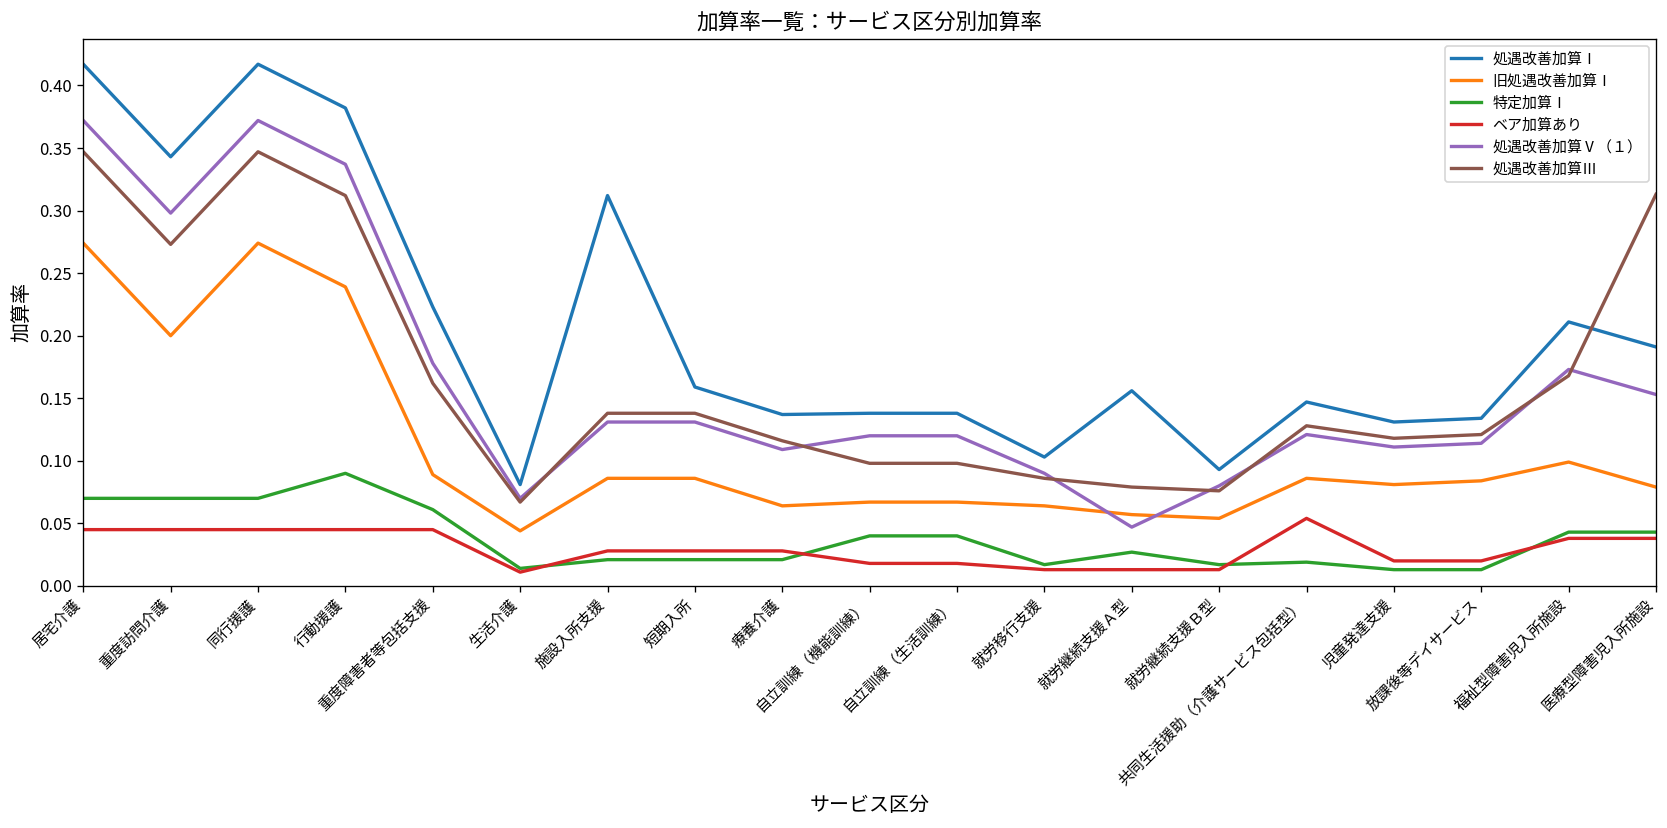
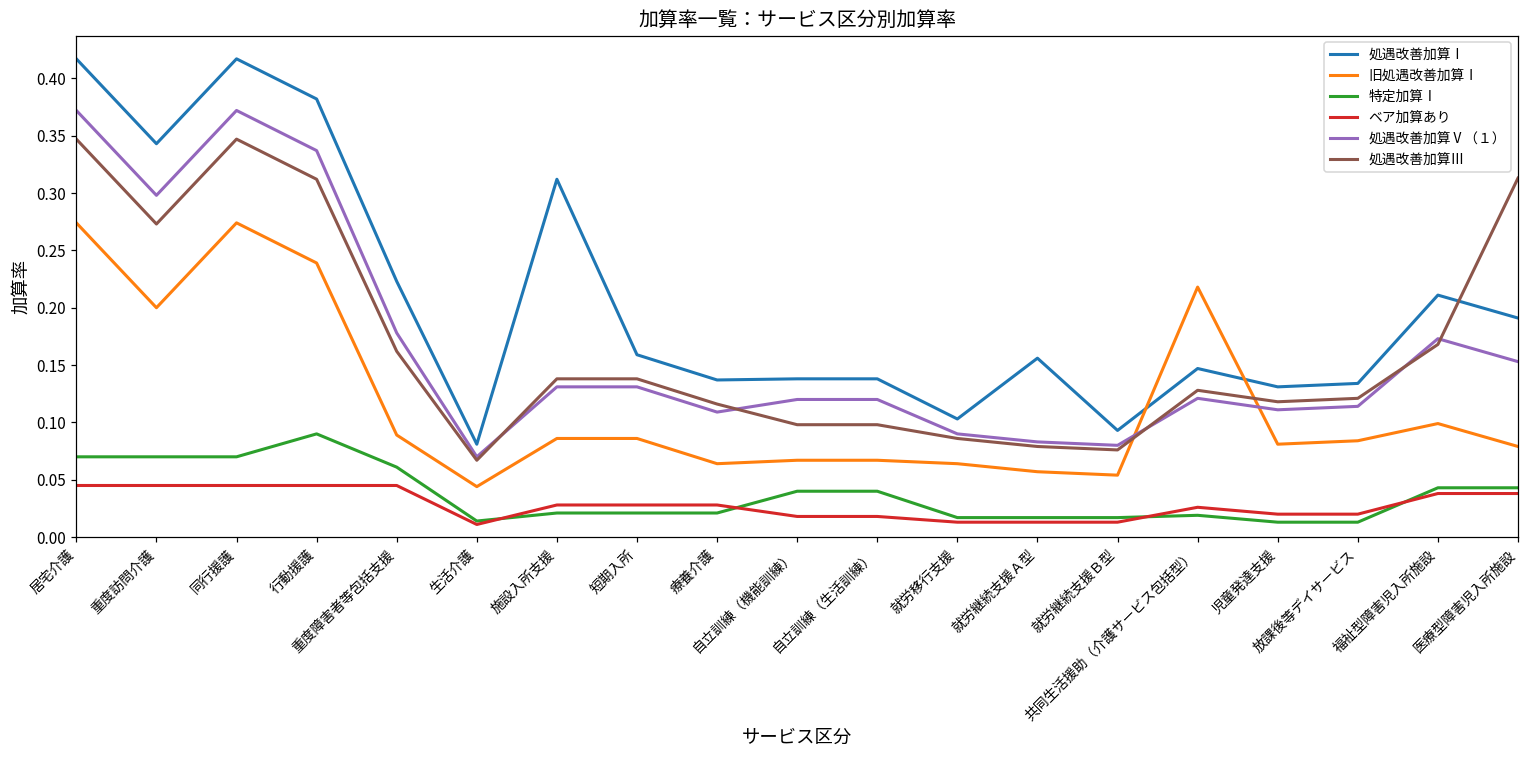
  {
    "処遇改善加算Ⅰ": {
      "居宅介護": 0.417,
      "重度訪問介護": 0.343,
      "同行援護": 0.417,
      "行動援護": 0.382,
      "重度障害者等包括支援": 0.223,
      "生活介護": 0.081,
      "施設入所支援": 0.312,
      "短期入所": 0.159,
      "療養介護": 0.137,
      "自立訓練（機能訓練）": 0.138,
      "自立訓練（生活訓練）": 0.138,
      "就労移行支援": 0.103,
      "就労継続支援Ａ型": 0.156,
      "就労継続支援Ｂ型": 0.093,
      "共同生活援助（介護サービス包括型）": 0.147,
      "児童発達支援": 0.131,
      "放課後等デイサービス": 0.134,
      "福祉型障害児入所施設": 0.211,
      "医療型障害児入所施設": 0.191
    },
    "旧処遇改善加算Ⅰ": {
      "居宅介護": 0.274,
      "重度訪問介護": 0.200,
      "同行援護": 0.274,
      "行動援護": 0.239,
      "重度障害者等包括支援": 0.089,
      "生活介護": 0.044,
      "施設入所支援": 0.086,
      "短期入所": 0.086,
      "療養介護": 0.064,
      "自立訓練（機能訓練）": 0.067,
      "自立訓練（生活訓練）": 0.067,
      "就労移行支援": 0.064,
      "就労継続支援Ａ型": 0.057,
      "就労継続支援Ｂ型": 0.054,
-     "共同生活援助（介護サービス包括型）": 0.086,
+     "共同生活援助（介護サービス包括型）": 0.218,
      "児童発達支援": 0.081,
      "放課後等デイサービス": 0.084,
      "福祉型障害児入所施設": 0.099,
      "医療型障害児入所施設": 0.079
    },
    "特定加算Ⅰ": {
      "居宅介護": 0.070,
      "重度訪問介護": 0.070,
      "同行援護": 0.070,
      "行動援護": 0.090,
      "重度障害者等包括支援": 0.061,
      "生活介護": 0.014,
      "施設入所支援": 0.021,
      "短期入所": 0.021,
      "療養介護": 0.021,
      "自立訓練（機能訓練）": 0.040,
      "自立訓練（生活訓練）": 0.040,
      "就労移行支援": 0.017,
-     "就労継続支援Ａ型": 0.027,
+     "就労継続支援Ａ型": 0.017,
      "就労継続支援Ｂ型": 0.017,
      "共同生活援助（介護サービス包括型）": 0.019,
      "児童発達支援": 0.013,
      "放課後等デイサービス": 0.013,
      "福祉型障害児入所施設": 0.043,
      "医療型障害児入所施設": 0.043
    },
    "ベア加算あり": {
      "居宅介護": 0.045,
      "重度訪問介護": 0.045,
      "同行援護": 0.045,
      "行動援護": 0.045,
      "重度障害者等包括支援": 0.045,
      "生活介護": 0.011,
      "施設入所支援": 0.028,
      "短期入所": 0.028,
      "療養介護": 0.028,
      "自立訓練（機能訓練）": 0.018,
      "自立訓練（生活訓練）": 0.018,
      "就労移行支援": 0.013,
      "就労継続支援Ａ型": 0.013,
      "就労継続支援Ｂ型": 0.013,
-     "共同生活援助（介護サービス包括型）": 0.054,
+     "共同生活援助（介護サービス包括型）": 0.026,
      "児童発達支援": 0.020,
      "放課後等デイサービス": 0.020,
      "福祉型障害児入所施設": 0.038,
      "医療型障害児入所施設": 0.038
    },
    "処遇改善加算Ⅴ（１）": {
      "居宅介護": 0.372,
      "重度訪問介護": 0.298,
      "同行援護": 0.372,
      "行動援護": 0.337,
      "重度障害者等包括支援": 0.178,
      "生活介護": 0.070,
      "施設入所支援": 0.131,
      "短期入所": 0.131,
      "療養介護": 0.109,
      "自立訓練（機能訓練）": 0.120,
      "自立訓練（生活訓練）": 0.120,
      "就労移行支援": 0.090,
-     "就労継続支援Ａ型": 0.047,
+     "就労継続支援Ａ型": 0.083,
      "就労継続支援Ｂ型": 0.080,
      "共同生活援助（介護サービス包括型）": 0.121,
      "児童発達支援": 0.111,
      "放課後等デイサービス": 0.114,
      "福祉型障害児入所施設": 0.173,
      "医療型障害児入所施設": 0.153
    },
    "処遇改善加算Ⅲ": {
      "居宅介護": 0.347,
      "重度訪問介護": 0.273,
      "同行援護": 0.347,
      "行動援護": 0.312,
      "重度障害者等包括支援": 0.162,
      "生活介護": 0.067,
      "施設入所支援": 0.138,
      "短期入所": 0.138,
      "療養介護": 0.116,
      "自立訓練（機能訓練）": 0.098,
      "自立訓練（生活訓練）": 0.098,
      "就労移行支援": 0.086,
      "就労継続支援Ａ型": 0.079,
      "就労継続支援Ｂ型": 0.076,
      "共同生活援助（介護サービス包括型）": 0.128,
      "児童発達支援": 0.118,
      "放課後等デイサービス": 0.121,
      "福祉型障害児入所施設": 0.168,
      "医療型障害児入所施設": 0.313
    }
  }
